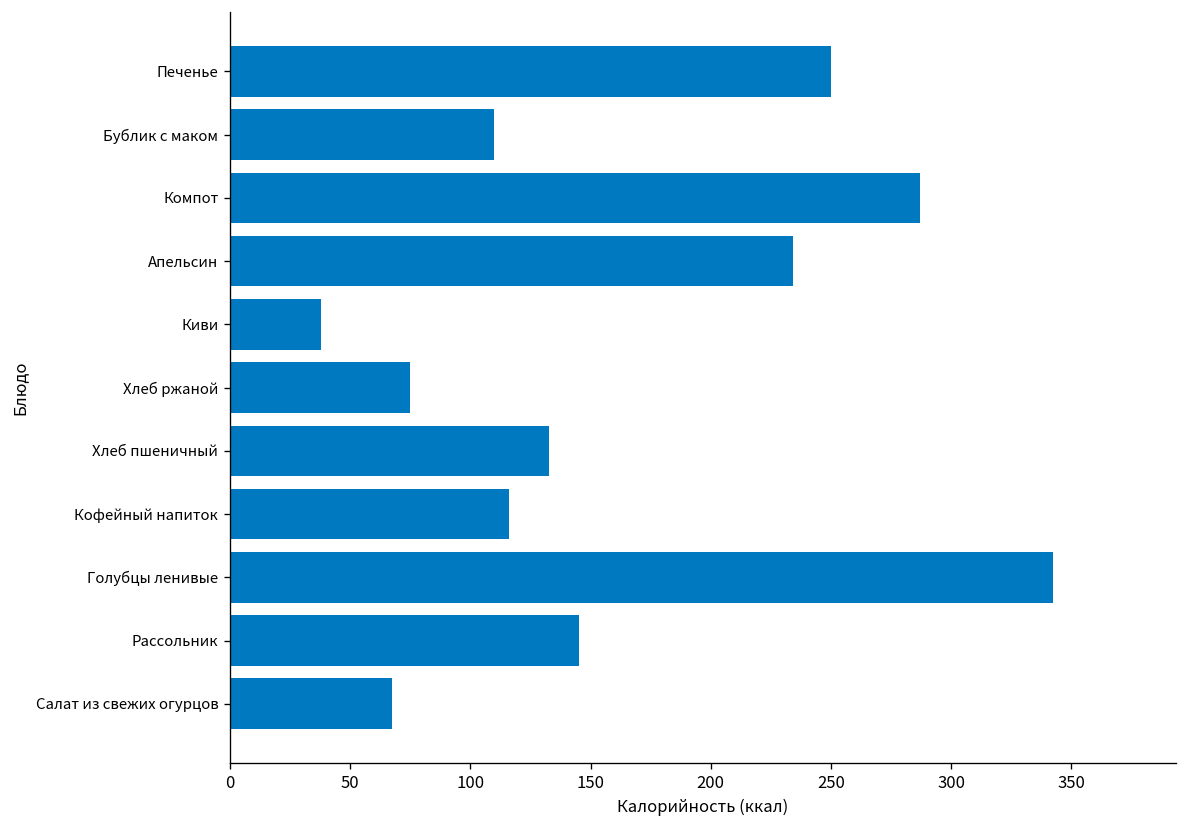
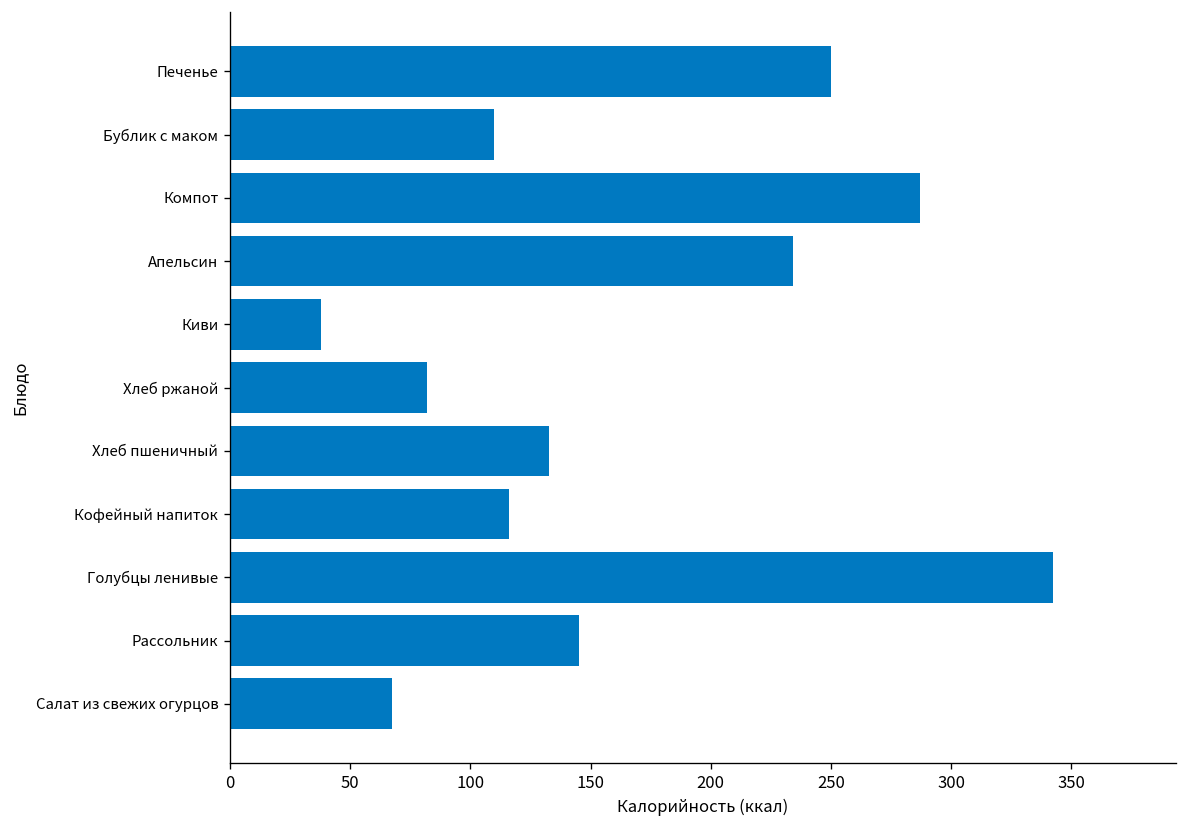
  {
    "Печенье": 250,
    "Бублик с маком": 110,
    "Компот": 287,
    "Апельсин": 234,
    "Киви": 38,
-   "Хлеб ржаной": 75,
+   "Хлеб ржаной": 82,
    "Хлеб пшеничный": 133,
    "Кофейный напиток": 116,
    "Голубцы ленивые": 342,
    "Рассольник": 145,
    "Салат из свежих огурцов": 67
  }
